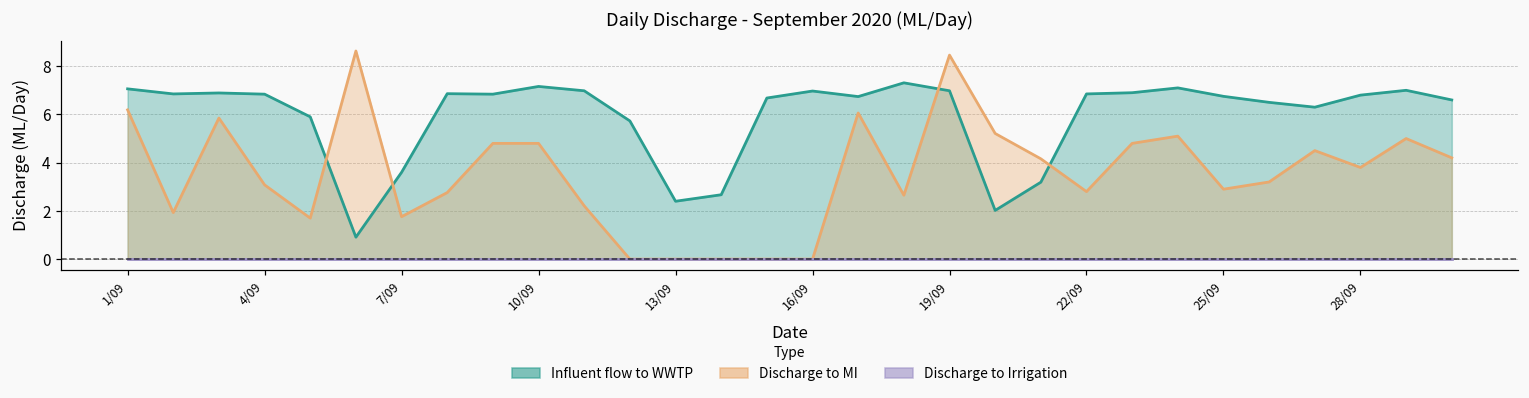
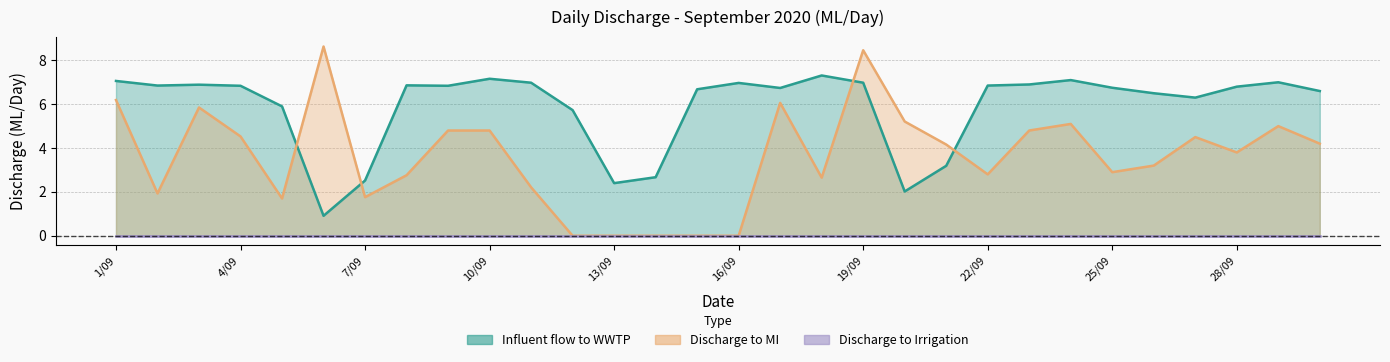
  {
    "Influent flow to WWTP": {
      "1/09": 7.1,
      "4/09": 6.8,
-     "7/09": 3.6,
+     "7/09": 2.5,
      "10/09": 7.2,
      "13/09": 2.4,
      "16/09": 7.0,
      "19/09": 7.0,
      "22/09": 6.9,
      "25/09": 6.8,
      "28/09": 6.8
    },
    "Discharge to MI": {
      "1/09": 6.2,
-     "4/09": 3.1,
+     "4/09": 4.5,
      "7/09": 1.8,
      "10/09": 4.8,
      "19/09": 8.5,
      "22/09": 2.8,
      "25/09": 2.9,
      "28/09": 3.8
    },
    "Discharge to Irrigation": {
      "1/09": 0.0,
      "4/09": 0.0,
      "7/09": 0.0,
      "10/09": 0.0,
      "19/09": 0.0,
      "22/09": 0.0,
      "25/09": 0.0,
      "28/09": 0.0
    }
  }
